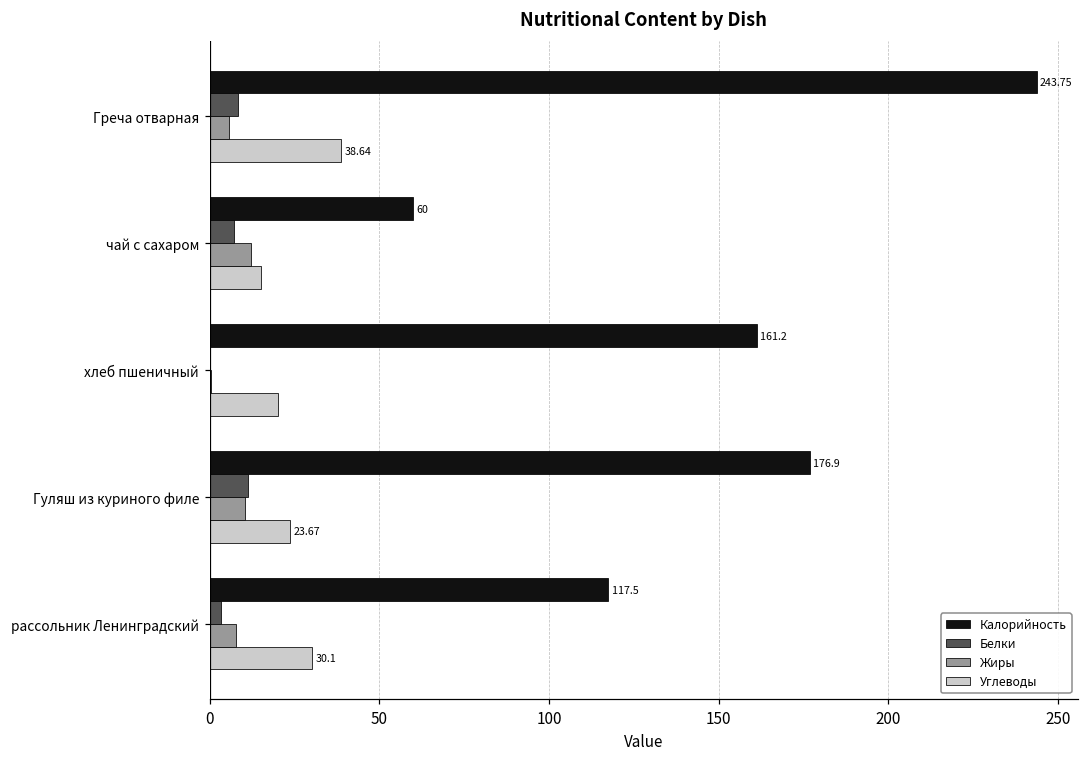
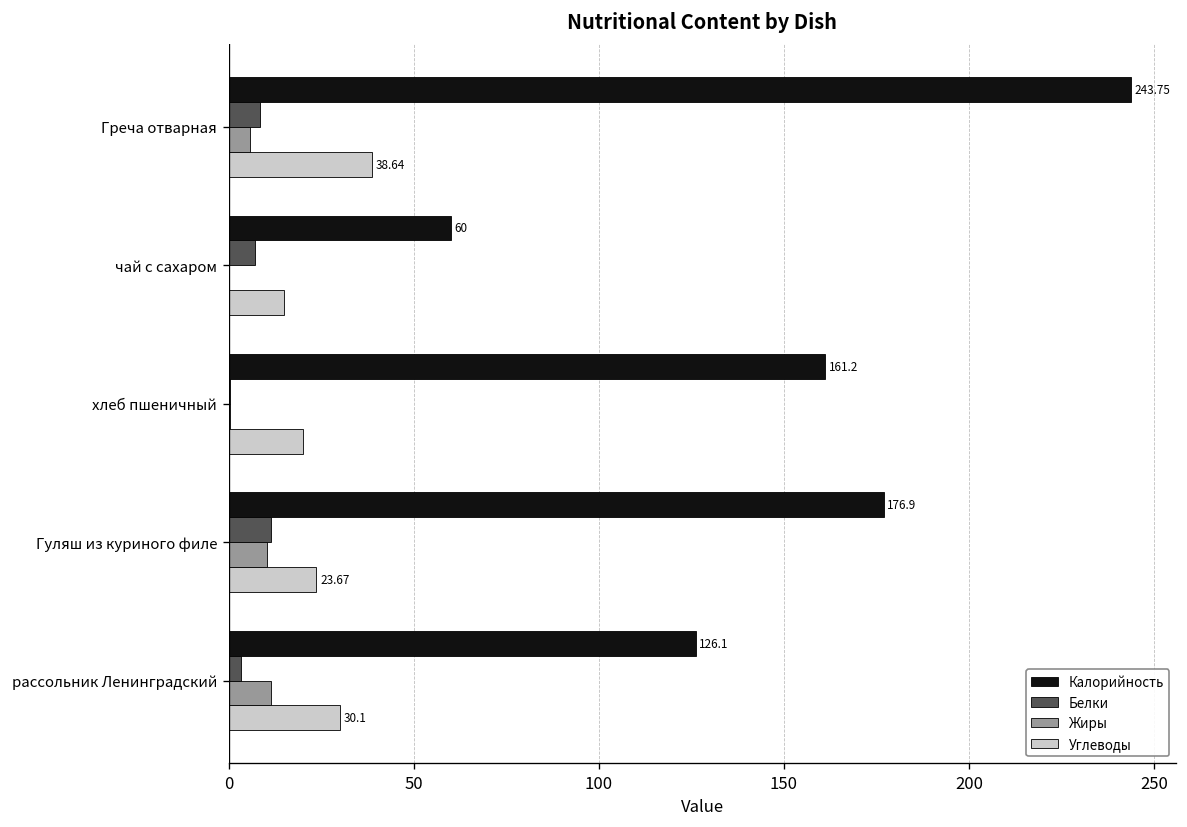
  {
    "Калорийность": {
      "Греча отварная": 243.75,
      "чай с сахаром": 60,
      "хлеб пшеничный": 161.2,
      "Гуляш из куриного филе": 176.9,
-     "рассольник Ленинградский": 117.5
+     "рассольник Ленинградский": 126.1
    },
    "Белки": {
      "Греча отварная": 8,
      "чай с сахаром": 7,
      "Гуляш из куриного филе": 11,
      "рассольник Ленинградский": 3
    },
    "Жиры": {
      "Греча отварная": 6,
-     "чай с сахаром": 12,
+     "чай с сахаром": 0,
      "Гуляш из куриного филе": 10,
-     "рассольник Ленинградский": 8
+     "рассольник Ленинградский": 11
    },
    "Углеводы": {
      "Греча отварная": 38.64,
      "Гуляш из куриного филе": 23.67,
      "рассольник Ленинградский": 30.1
    }
  }
